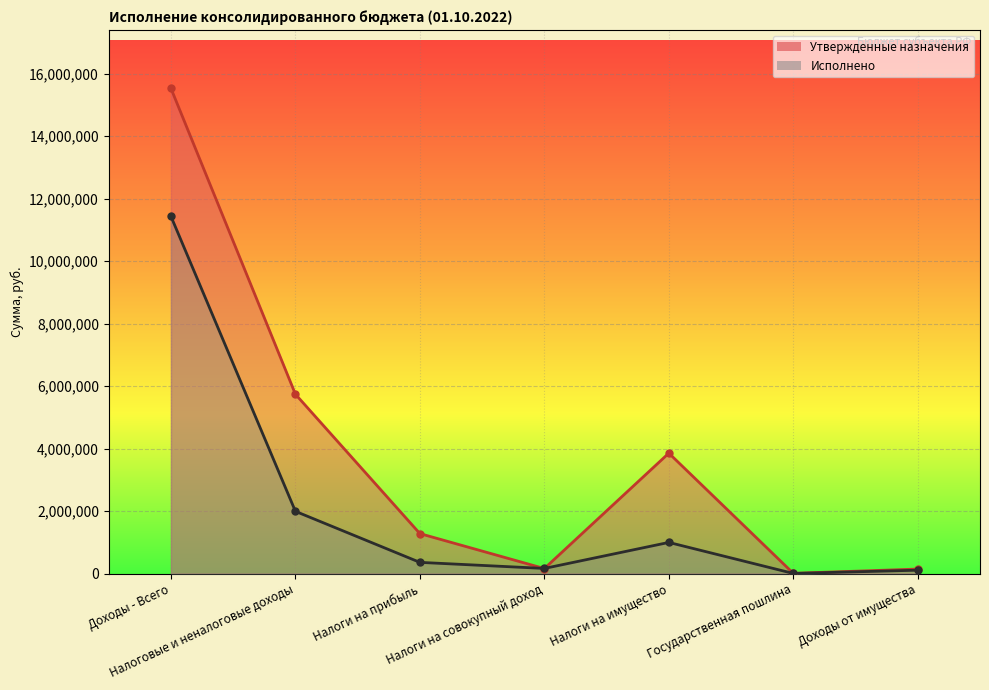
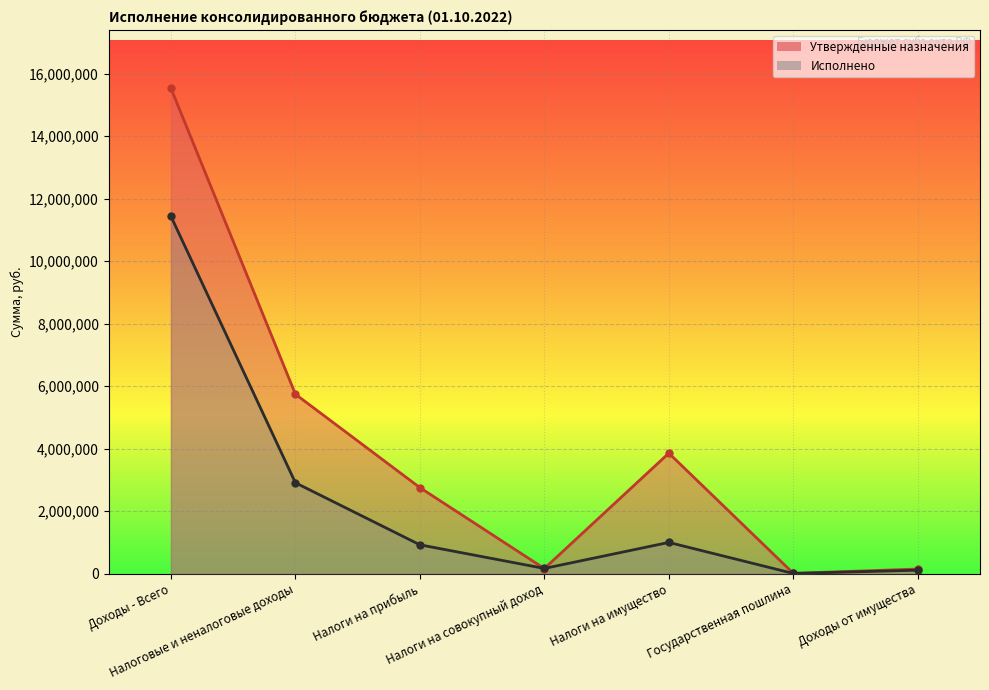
  {
    "Утвержденные назначения": {
      "Доходы - Всего": "15,500,000",
      "Налоговые и неналоговые доходы": "5,700,000",
-     "Налоги на прибыль": "1,300,000",
+     "Налоги на прибыль": "2,800,000",
      "Налоги на имущество": "3,900,000"
    },
    "Исполнено": {
      "Доходы - Всего": "11,400,000",
-     "Налоговые и неналоговые доходы": "2,000,000",
-     "Налоги на прибыль": "400,000",
+     "Налоговые и неналоговые доходы": "2,900,000",
+     "Налоги на прибыль": "900,000",
      "Налоги на имущество": "1,000,000"
    }
  }
